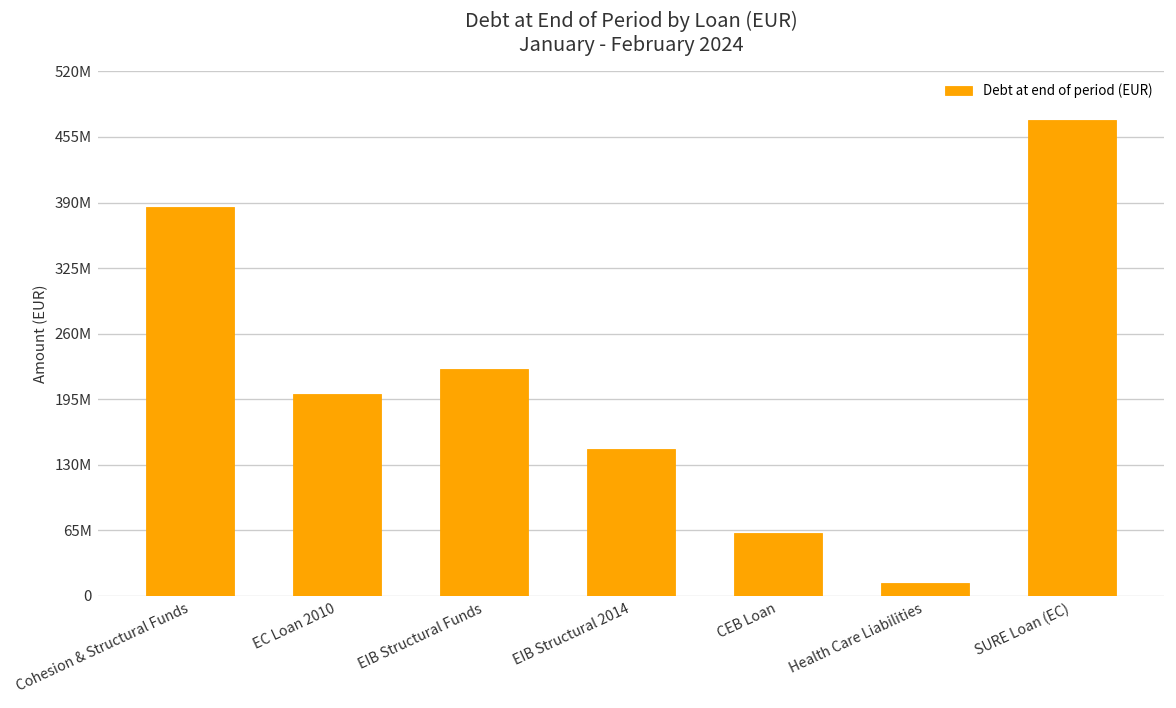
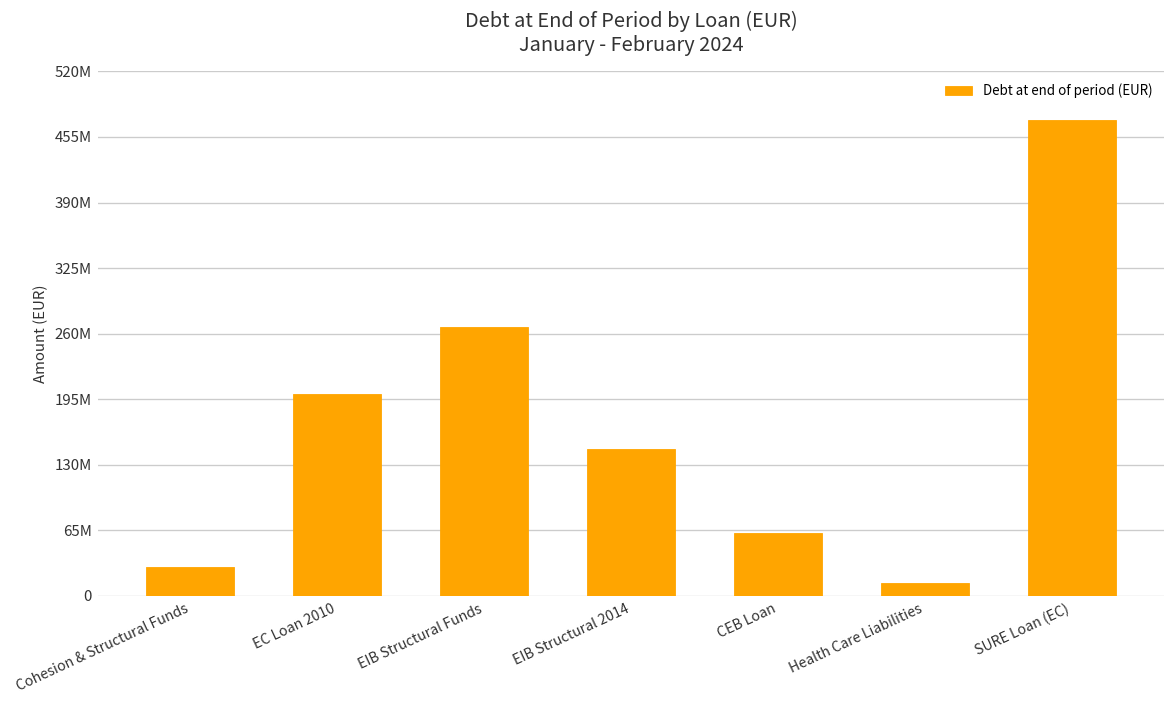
  {
-   "Cohesion & Structural Funds": 390000000,
+   "Cohesion & Structural Funds": 30000000,
    "EC Loan 2010": 200000000,
-   "EIB Structural Funds": 230000000,
+   "EIB Structural Funds": 270000000,
    "EIB Structural 2014": 150000000,
    "CEB Loan": 60000000,
    "Health Care Liabilities": 10000000,
    "SURE Loan (EC)": 470000000
  }
